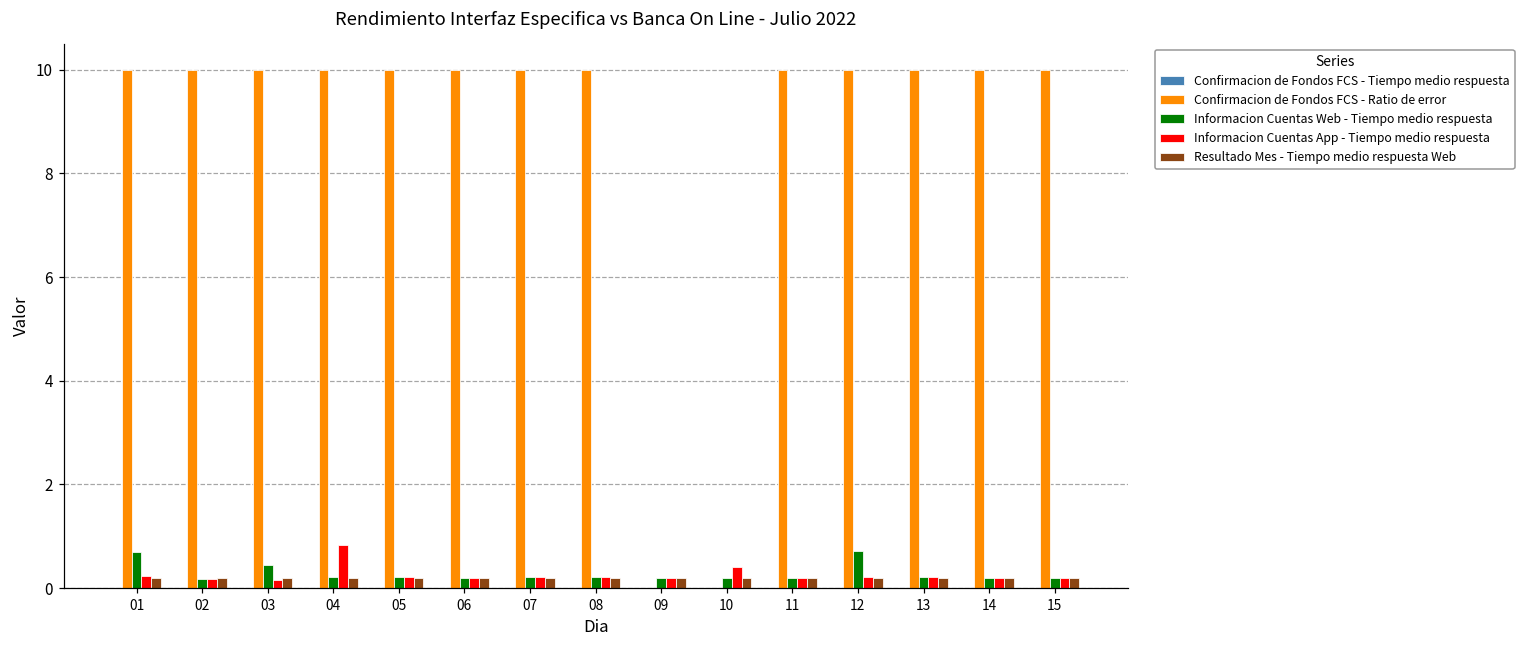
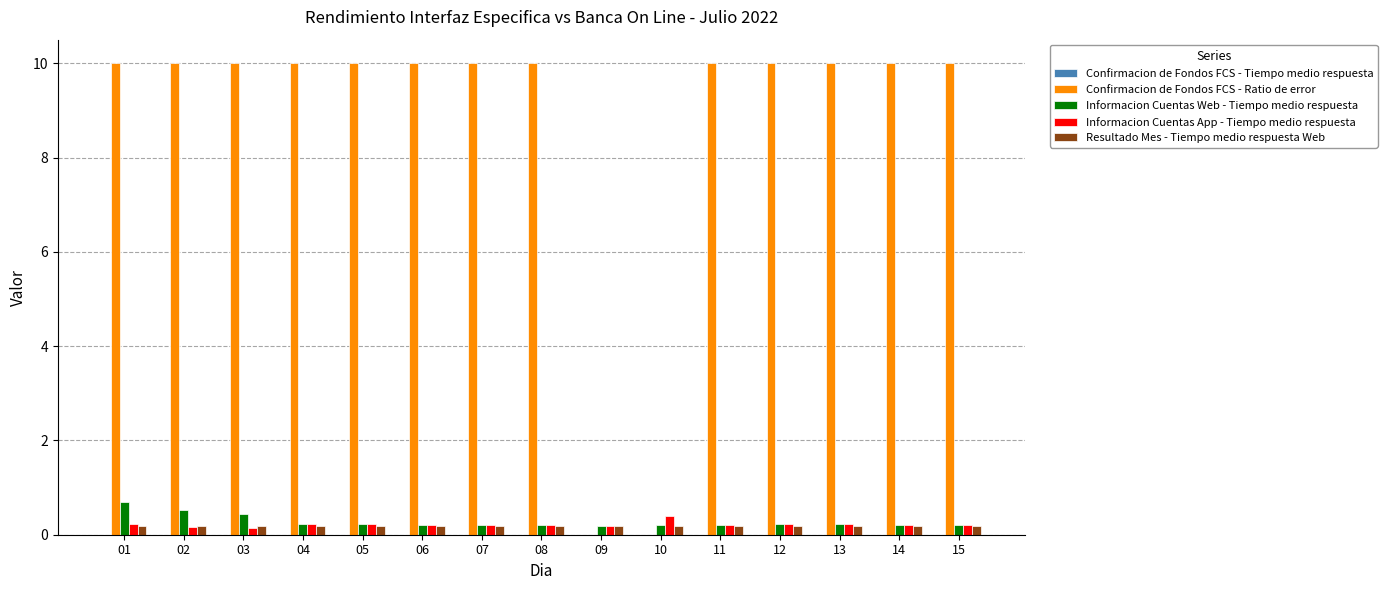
  {
    "Confirmacion de Fondos FCS - Tiempo medio respuesta": {
      "01": 0.0,
      "02": 0.0,
      "03": 0.0,
      "04": 0.0,
      "05": 0.0,
      "06": 0.0,
      "07": 0.0,
      "08": 0.0,
      "09": 0.0,
      "10": 0.0,
      "11": 0.0,
      "12": 0.0,
      "13": 0.0,
      "14": 0.0,
      "15": 0.0
    },
    "Confirmacion de Fondos FCS - Ratio de error": {
      "01": 10.0,
      "02": 10.0,
      "03": 10.0,
      "04": 10.0,
      "05": 10.0,
      "06": 10.0,
      "07": 10.0,
      "08": 10.0,
      "09": 0.0,
      "10": 0.0,
      "11": 10.0,
      "12": 10.0,
      "13": 10.0,
      "14": 10.0,
      "15": 10.0
    },
    "Informacion Cuentas Web - Tiempo medio respuesta": {
      "01": 0.7,
-     "02": 0.2,
+     "02": 0.5,
      "03": 0.4,
      "04": 0.2,
      "05": 0.2,
      "06": 0.2,
      "07": 0.2,
      "08": 0.2,
      "09": 0.2,
      "10": 0.2,
      "11": 0.2,
-     "12": 0.7,
+     "12": 0.2,
      "13": 0.2,
      "14": 0.2,
      "15": 0.2
    },
    "Informacion Cuentas App - Tiempo medio respuesta": {
      "01": 0.2,
      "02": 0.2,
      "03": 0.2,
-     "04": 0.8,
+     "04": 0.2,
      "05": 0.2,
      "06": 0.2,
      "07": 0.2,
      "08": 0.2,
      "09": 0.2,
      "10": 0.4,
      "11": 0.2,
      "12": 0.2,
      "13": 0.2,
      "14": 0.2,
      "15": 0.2
    },
    "Resultado Mes - Tiempo medio respuesta Web": {
      "01": 0.2,
      "02": 0.2,
      "03": 0.2,
      "04": 0.2,
      "05": 0.2,
      "06": 0.2,
      "07": 0.2,
      "08": 0.2,
      "09": 0.2,
      "10": 0.2,
      "11": 0.2,
      "12": 0.2,
      "13": 0.2,
      "14": 0.2,
      "15": 0.2
    }
  }
